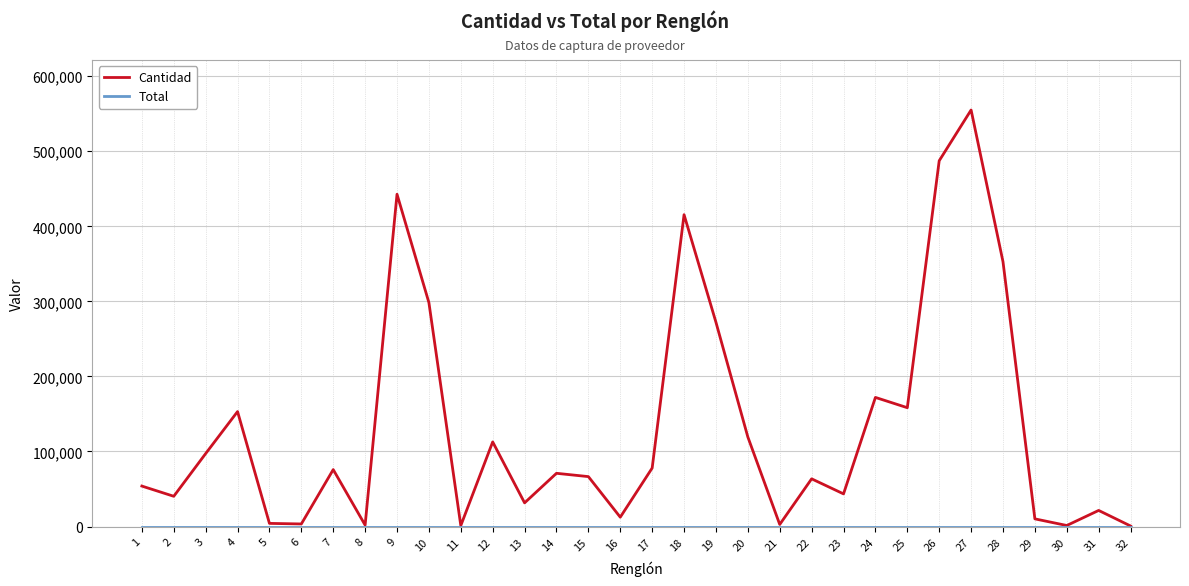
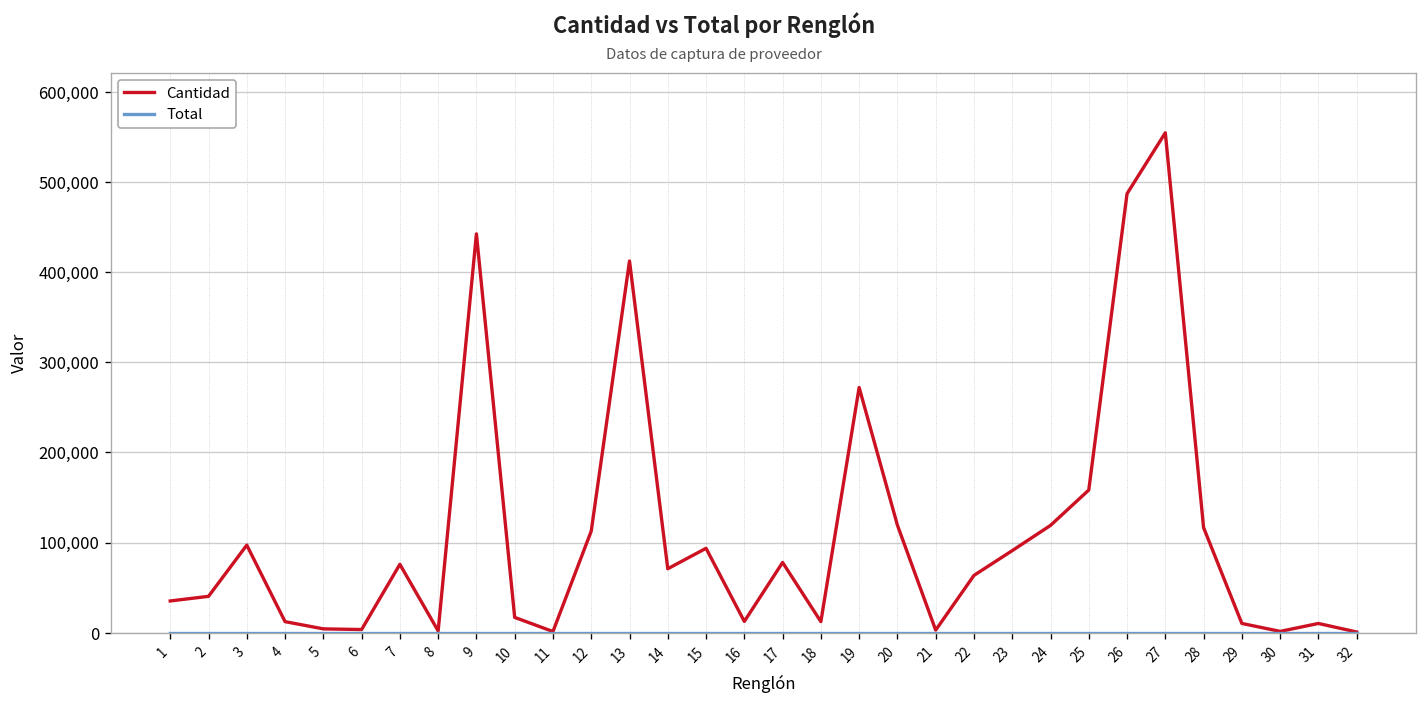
  {
    "Cantidad": {
-     "1": "50,000",
+     "1": "40,000",
      "2": "40,000",
      "3": "100,000",
-     "4": "150,000",
+     "4": "10,000",
      "5": "0",
      "7": "80,000",
      "9": "440,000",
-     "10": "300,000",
+     "10": "20,000",
      "12": "110,000",
-     "13": "30,000",
+     "13": "410,000",
      "14": "70,000",
-     "15": "70,000",
+     "15": "90,000",
      "16": "10,000",
      "17": "80,000",
-     "18": "420,000",
+     "18": "10,000",
      "19": "270,000",
      "20": "120,000",
      "22": "60,000",
-     "23": "40,000",
-     "24": "170,000",
+     "23": "90,000",
+     "24": "120,000",
      "25": "160,000",
      "26": "490,000",
      "27": "560,000",
-     "28": "350,000",
+     "28": "120,000",
      "29": "10,000",
-     "31": "20,000"
+     "31": "10,000"
    },
    "Total": {
      "1": "0",
      "2": "0",
      "3": "0",
      "4": "0",
      "5": "0",
      "7": "0",
      "9": "0",
      "10": "0",
      "12": "0",
      "13": "0",
      "14": "0",
      "15": "0",
      "16": "0",
      "17": "0",
      "18": "0",
      "19": "0",
      "20": "0",
      "22": "0",
      "23": "0",
      "24": "0",
      "25": "0",
      "26": "0",
      "27": "0",
      "28": "0",
      "29": "0",
      "31": "0"
    }
  }
